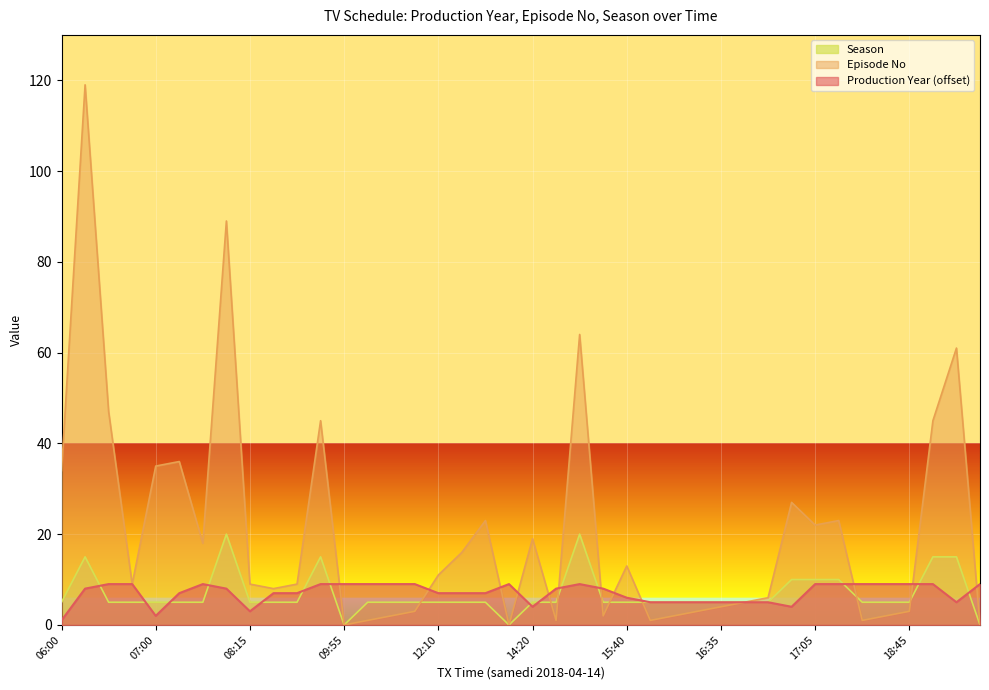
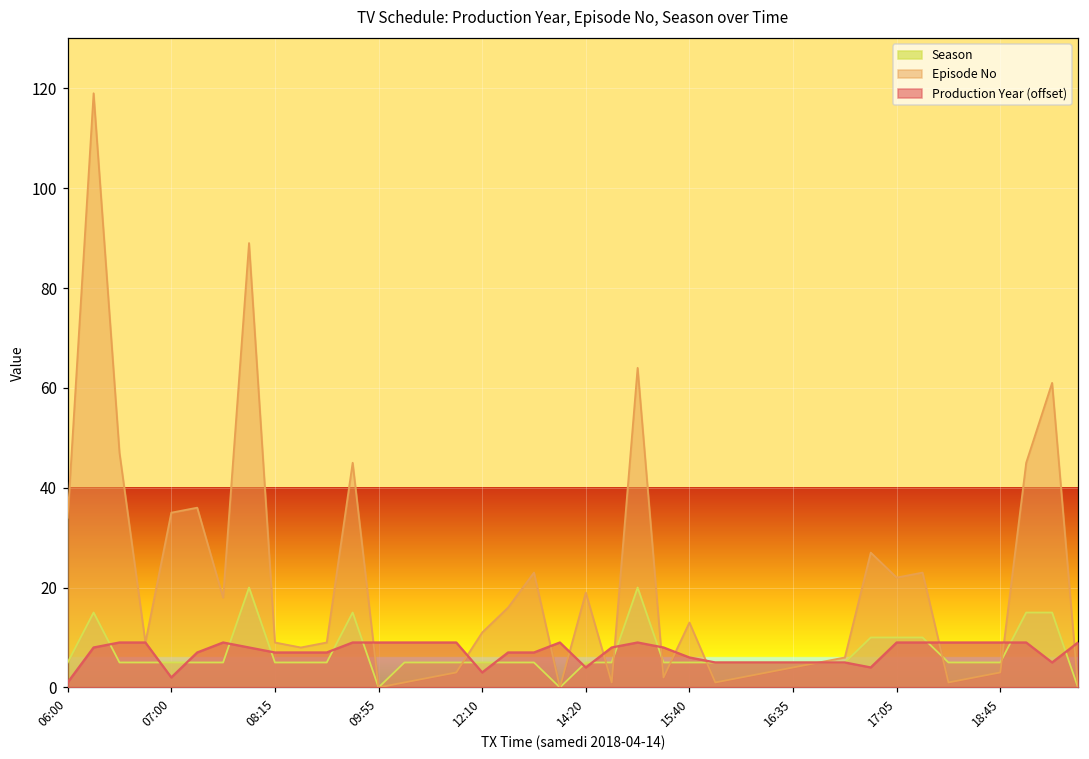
  {
    "Production Year (offset)": {
      "06:00": 1,
      "07:00": 2,
-     "08:15": 3,
+     "08:15": 7,
      "09:55": 9,
-     "12:10": 7,
+     "12:10": 3,
      "14:20": 4,
      "15:40": 6,
      "17:05": 9,
      "18:45": 9
    }
  }
